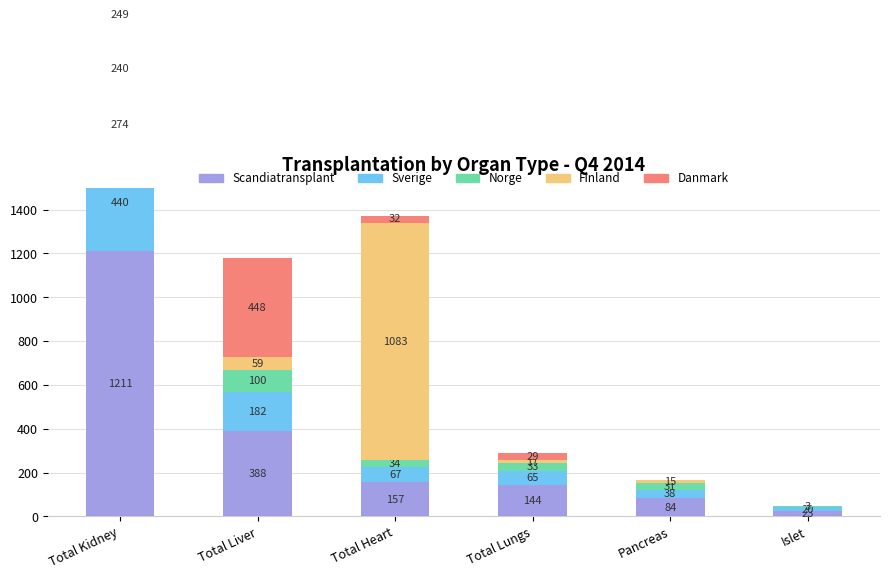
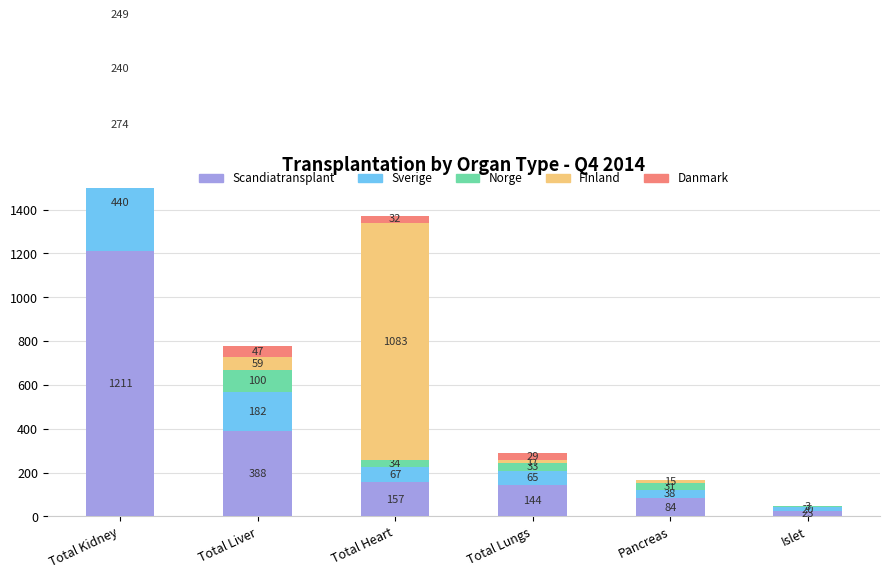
  {
    "Scandiatransplant": {
      "Total Kidney": 1211,
      "Total Liver": 388,
      "Total Heart": 157,
      "Total Lungs": 144,
      "Pancreas": 84
    },
    "Sverige": {
      "Total Liver": 182,
      "Total Heart": 67,
      "Total Lungs": 65
    },
    "Norge": {
      "Total Liver": 100,
      "Total Heart": 34
    },
    "Finland": {
      "Total Liver": 59,
      "Total Heart": 1083
    },
    "Danmark": {
-     "Total Liver": 448,
+     "Total Liver": 47,
      "Total Heart": 32
    }
  }
